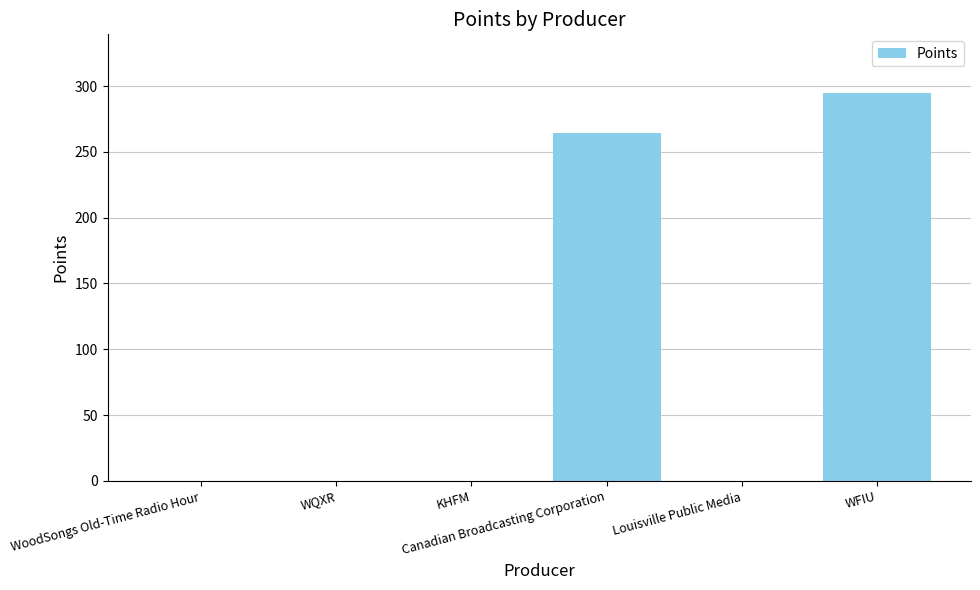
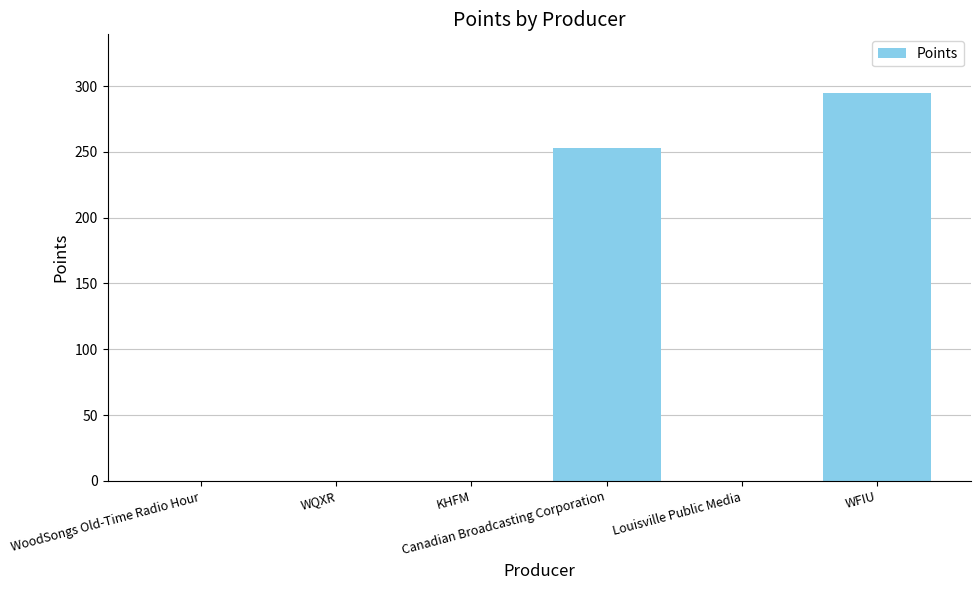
  {
    "WoodSongs Old-Time Radio Hour": 0,
    "WQXR": 0,
    "KHFM": 0,
-   "Canadian Broadcasting Corporation": 265,
+   "Canadian Broadcasting Corporation": 253,
    "Louisville Public Media": 0,
    "WFIU": 295
  }
